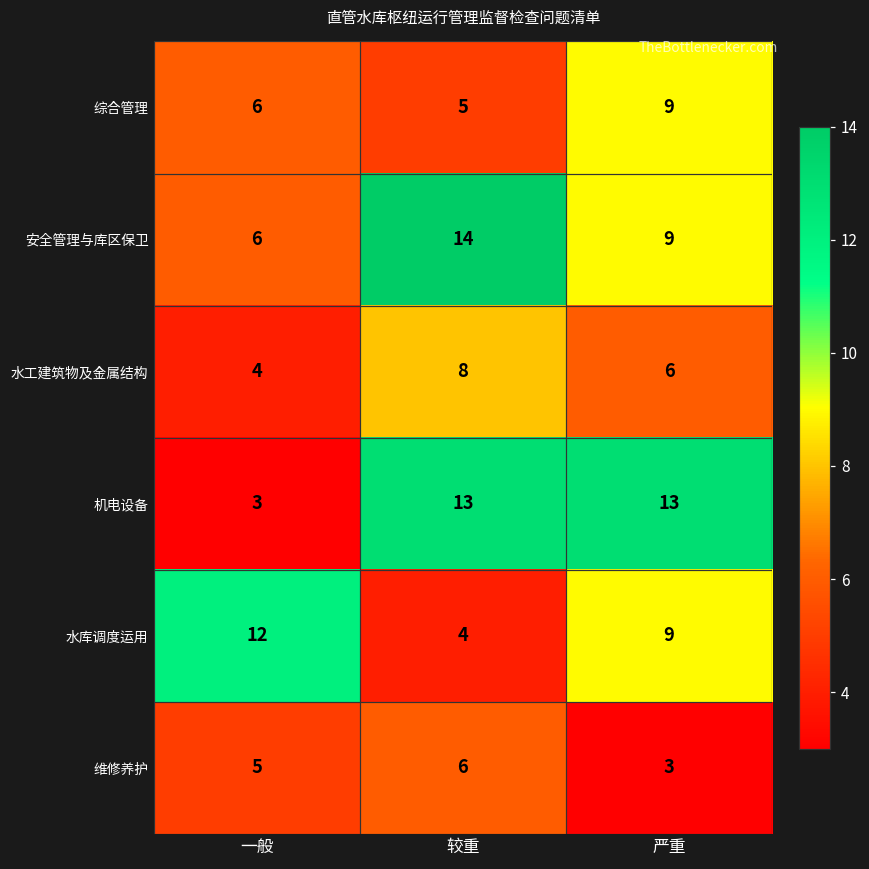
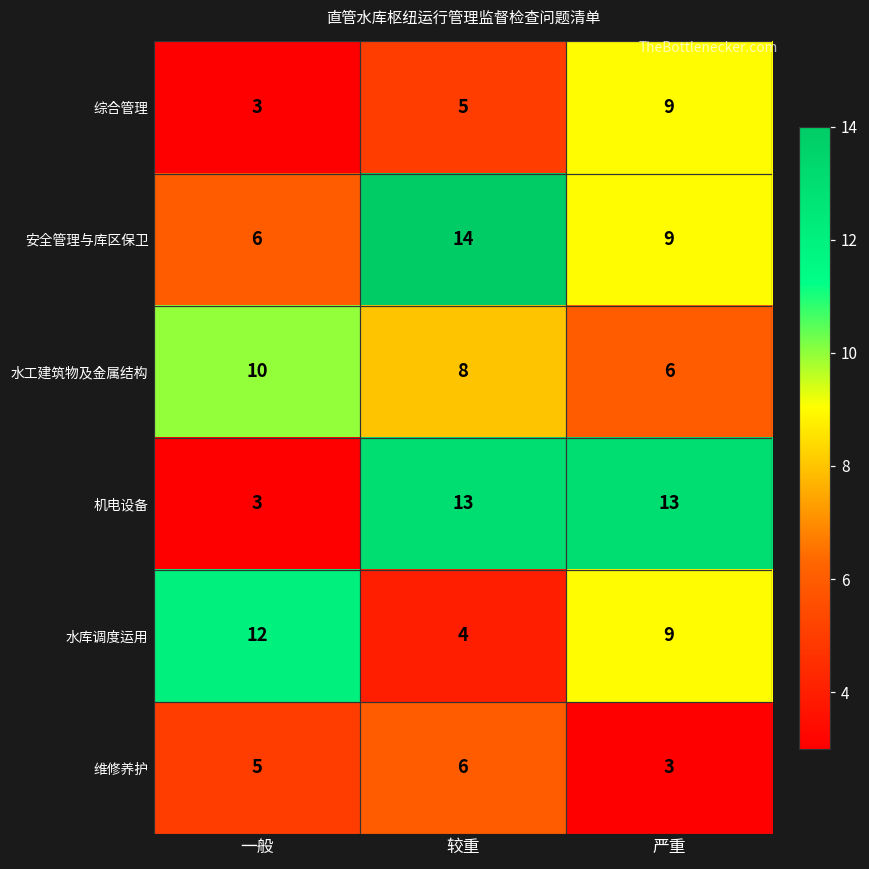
  {
    "综合管理": {
-     "一般": 6,
+     "一般": 3,
      "较重": 5
    },
    "安全管理与库区保卫": {
      "一般": 6,
      "较重": 14,
      "严重": 9
    },
    "水工建筑物及金属结构": {
-     "一般": 4,
+     "一般": 10,
      "较重": 8,
      "严重": 6
    },
    "机电设备": {
      "一般": 3,
      "较重": 13,
      "严重": 13
    },
    "水库调度运用": {
      "一般": 12,
      "较重": 4,
      "严重": 9
    },
    "维修养护": {
      "一般": 5,
      "较重": 6,
      "严重": 3
    }
  }
